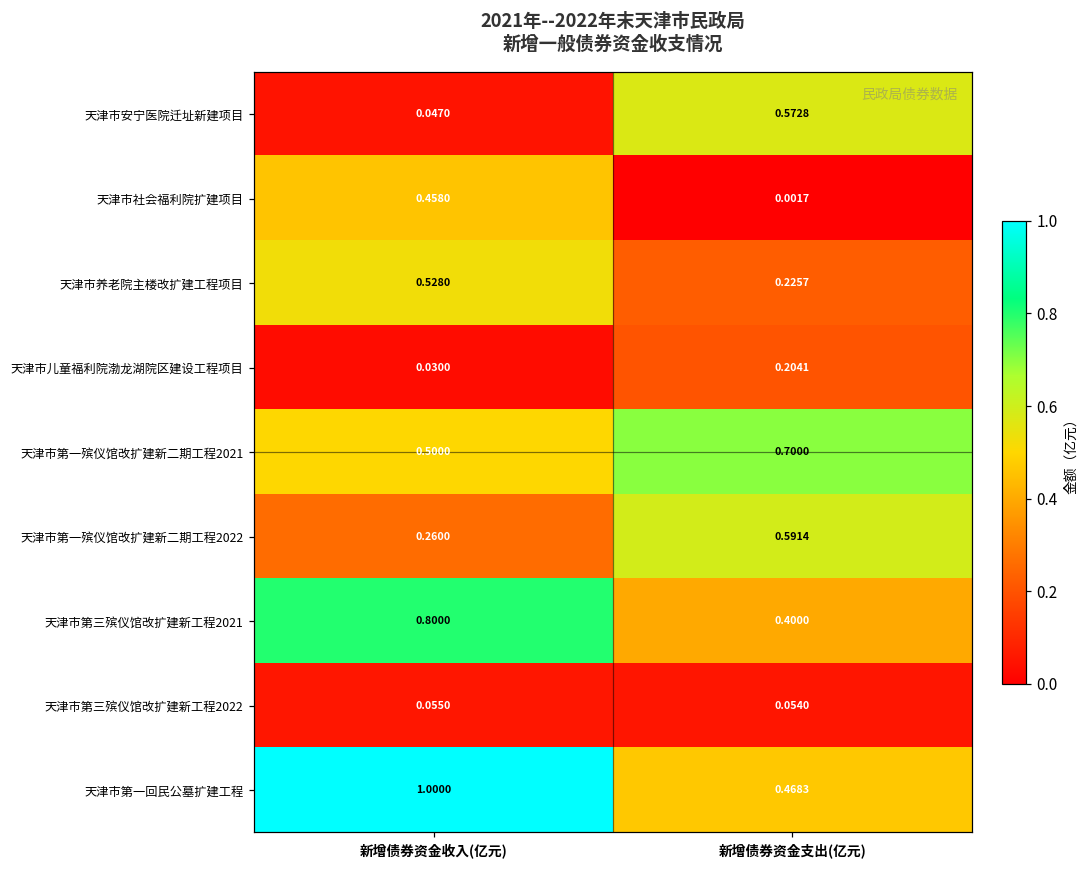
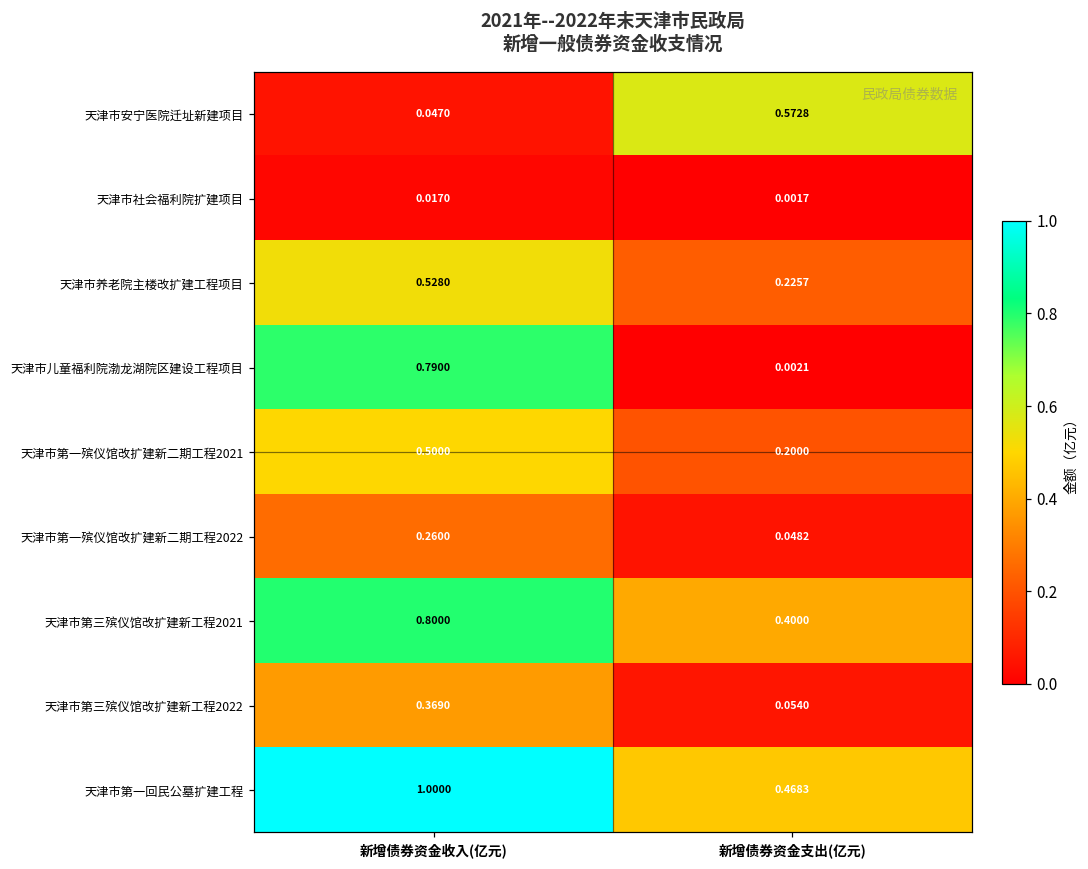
  {
    "天津市安宁医院迁址新建项目": {
      "新增债券资金收入(亿元)": 0.0470
    },
    "天津市社会福利院扩建项目": {
-     "新增债券资金收入(亿元)": 0.4580,
+     "新增债券资金收入(亿元)": 0.0170,
      "新增债券资金支出(亿元)": 0.0017
    },
    "天津市养老院主楼改扩建工程项目": {
      "新增债券资金收入(亿元)": 0.5280,
      "新增债券资金支出(亿元)": 0.2257
    },
    "天津市儿童福利院渤龙湖院区建设工程项目": {
-     "新增债券资金收入(亿元)": 0.0300,
-     "新增债券资金支出(亿元)": 0.2041
+     "新增债券资金收入(亿元)": 0.7900,
+     "新增债券资金支出(亿元)": 0.0021
    },
    "天津市第一殡仪馆改扩建新二期工程2021": {
      "新增债券资金收入(亿元)": 0.5000,
-     "新增债券资金支出(亿元)": 0.7000
+     "新增债券资金支出(亿元)": 0.2000
    },
    "天津市第一殡仪馆改扩建新二期工程2022": {
      "新增债券资金收入(亿元)": 0.2600,
-     "新增债券资金支出(亿元)": 0.5914
+     "新增债券资金支出(亿元)": 0.0482
    },
    "天津市第三殡仪馆改扩建新工程2021": {
      "新增债券资金收入(亿元)": 0.8000,
      "新增债券资金支出(亿元)": 0.4000
    },
    "天津市第三殡仪馆改扩建新工程2022": {
-     "新增债券资金收入(亿元)": 0.0550,
+     "新增债券资金收入(亿元)": 0.3690,
      "新增债券资金支出(亿元)": 0.0540
    },
    "天津市第一回民公墓扩建工程": {
      "新增债券资金收入(亿元)": 1.0000,
      "新增债券资金支出(亿元)": 0.4683
    }
  }
